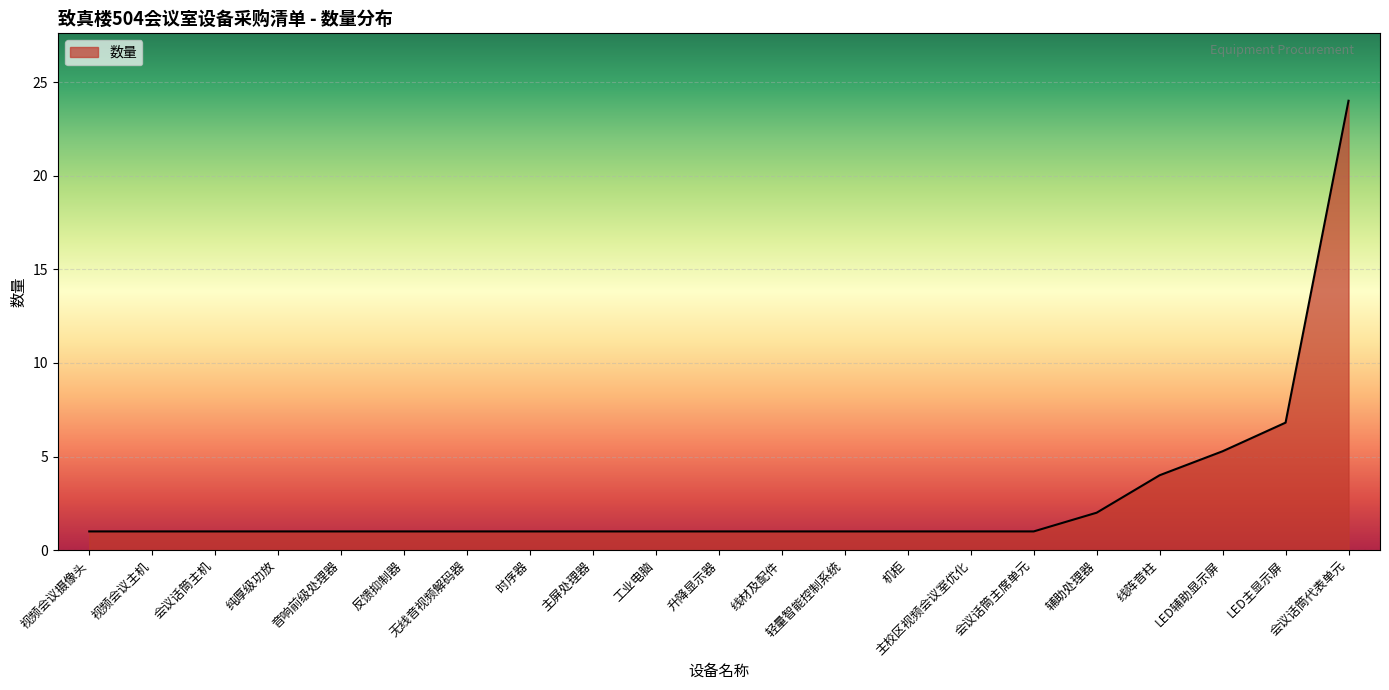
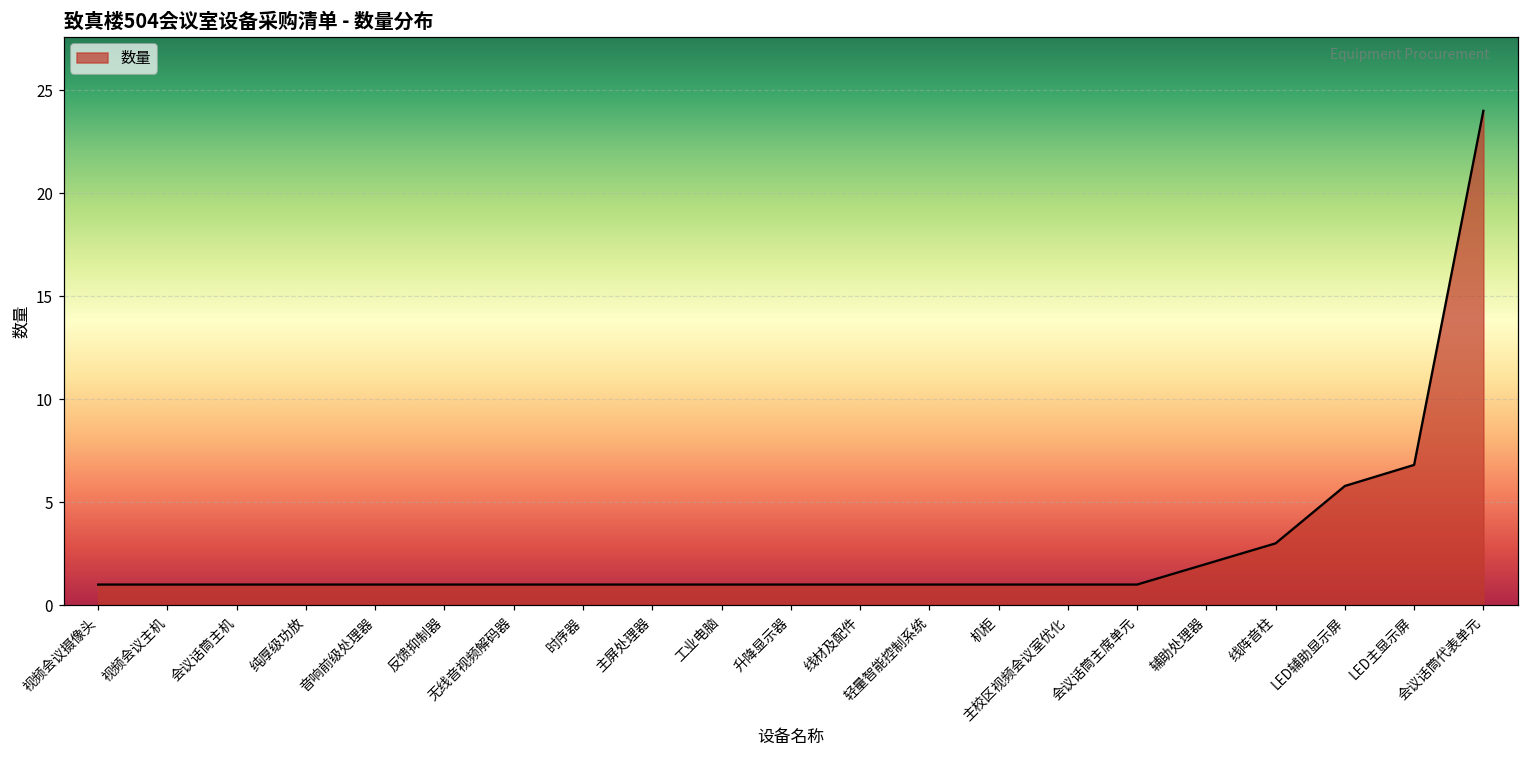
  {
    "视频会议摄像头": 1.0,
    "视频会议主机": 1.0,
    "会议话筒主机": 1.0,
    "纯厚级功放": 1.0,
    "音响前级处理器": 1.0,
    "反馈抑制器": 1.0,
    "无线音视频解码器": 1.0,
    "时序器": 1.0,
    "主屏处理器": 1.0,
    "工业电脑": 1.0,
    "升降显示器": 1.0,
    "线材及配件": 1.0,
    "轻量智能控制系统": 1.0,
    "机柜": 1.0,
    "主校区视频会议室优化": 1.0,
    "会议话筒主席单元": 1.0,
    "辅助处理器": 2.0,
-   "线阵音柱": 4,
-   "LED辅助显示屏": 5.3,
+   "线阵音柱": 3,
+   "LED辅助显示屏": 5.8,
    "LED主显示屏": 6.8,
    "会议话筒代表单元": 24.0
  }
